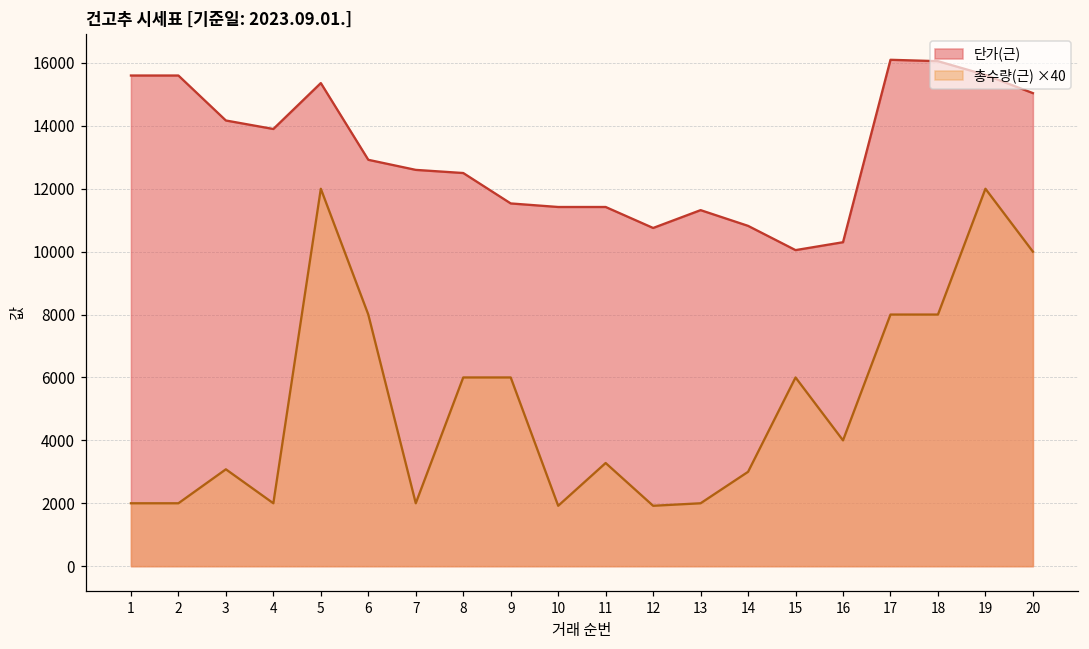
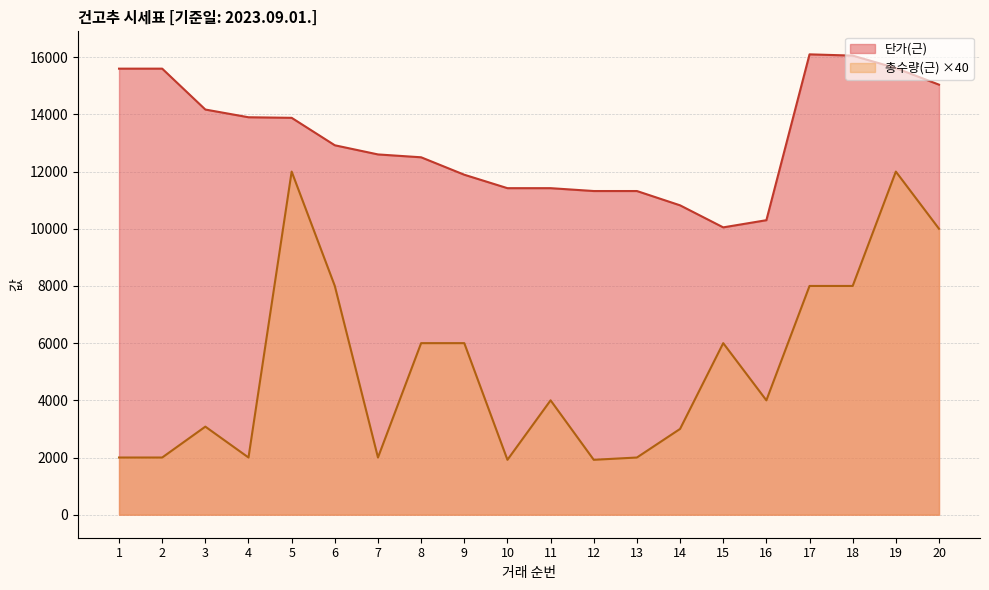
  {
    "단가(근)": {
      "1": 15600,
      "2": 15600,
      "3": 14200,
      "4": 13900,
-     "5": 15400,
+     "5": 13900,
      "6": 12900,
      "7": 12600,
      "8": 12500,
-     "9": 11500,
+     "9": 11900,
      "10": 11400,
      "11": 11400,
-     "12": 10800,
+     "12": 11300,
      "13": 11300,
      "14": 10800,
      "15": 10000,
      "16": 10300,
      "17": 16100,
      "20": 15000
    },
    "총수량(근) ×40": {
      "1": 2000,
      "2": 2000,
      "3": 3100,
      "4": 2000,
      "5": 12000,
      "6": 8000,
      "7": 2000,
      "8": 6000,
      "9": 6000,
      "10": 1900,
-     "11": 3300,
+     "11": 4000,
      "12": 1900,
      "13": 2000,
      "14": 3000,
      "15": 6000,
      "16": 4000,
      "17": 8000,
      "18": 8000,
      "19": 12000,
      "20": 10000
    }
  }
